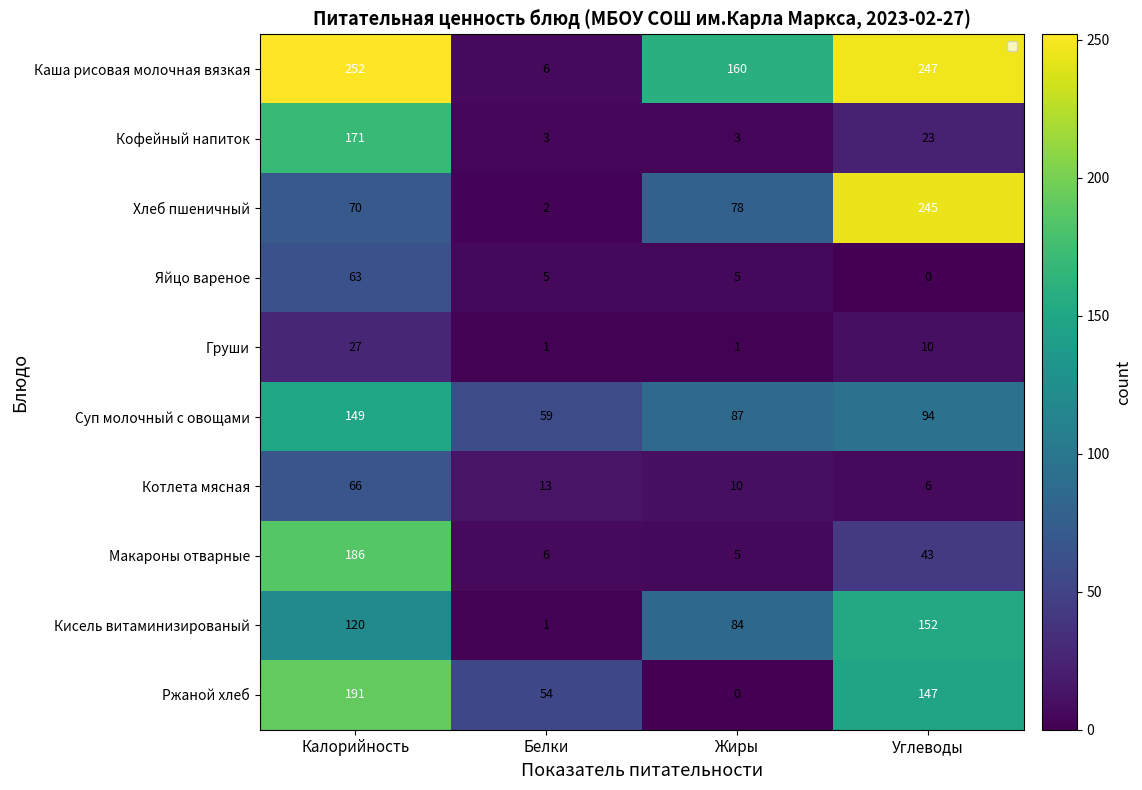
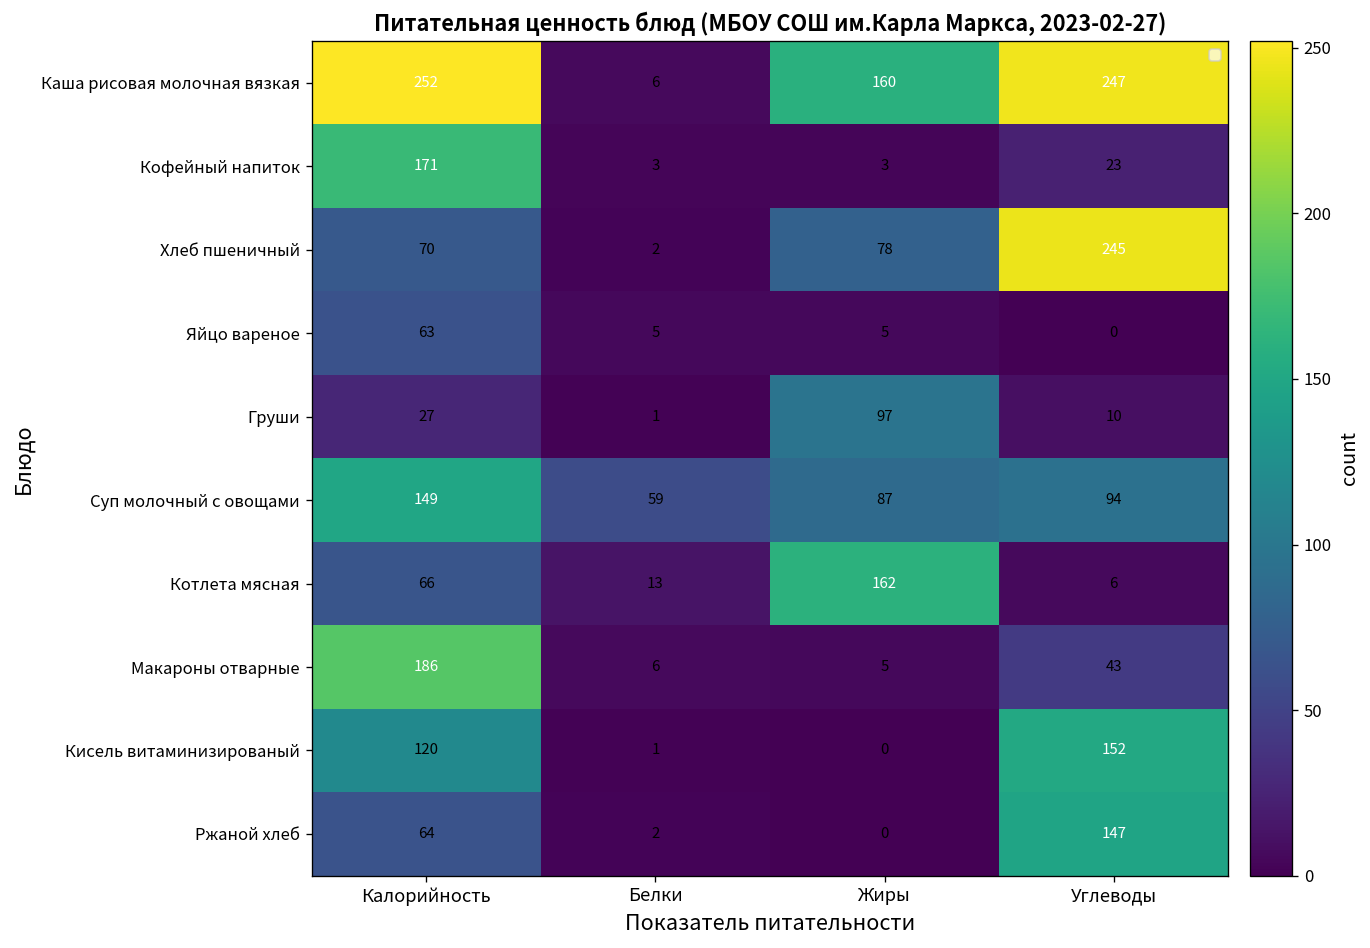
  {
    "Каша рисовая молочная вязкая": {
      "Калорийность": 252,
      "Белки": 6,
      "Жиры": 160,
      "Углеводы": 247
    },
    "Кофейный напиток": {
      "Калорийность": 171,
      "Белки": 3,
      "Жиры": 3,
      "Углеводы": 23
    },
    "Хлеб пшеничный": {
      "Калорийность": 70,
      "Белки": 2,
      "Жиры": 78,
      "Углеводы": 245
    },
    "Яйцо вареное": {
      "Калорийность": 63,
      "Белки": 5,
      "Жиры": 5,
      "Углеводы": 0
    },
    "Груши": {
      "Калорийность": 27,
      "Белки": 1,
-     "Жиры": 1,
+     "Жиры": 97,
      "Углеводы": 10
    },
    "Суп молочный с овощами": {
      "Калорийность": 149,
      "Белки": 59,
      "Жиры": 87,
      "Углеводы": 94
    },
    "Котлета мясная": {
      "Калорийность": 66,
      "Белки": 13,
-     "Жиры": 10,
+     "Жиры": 162,
      "Углеводы": 6
    },
    "Макароны отварные": {
      "Калорийность": 186,
      "Белки": 6,
      "Жиры": 5,
      "Углеводы": 43
    },
    "Кисель витаминизированый": {
      "Калорийность": 120,
      "Белки": 1,
-     "Жиры": 84,
+     "Жиры": 0,
      "Углеводы": 152
    },
    "Ржаной хлеб": {
-     "Калорийность": 191,
-     "Белки": 54,
+     "Калорийность": 64,
+     "Белки": 2,
      "Жиры": 0,
      "Углеводы": 147
    }
  }
